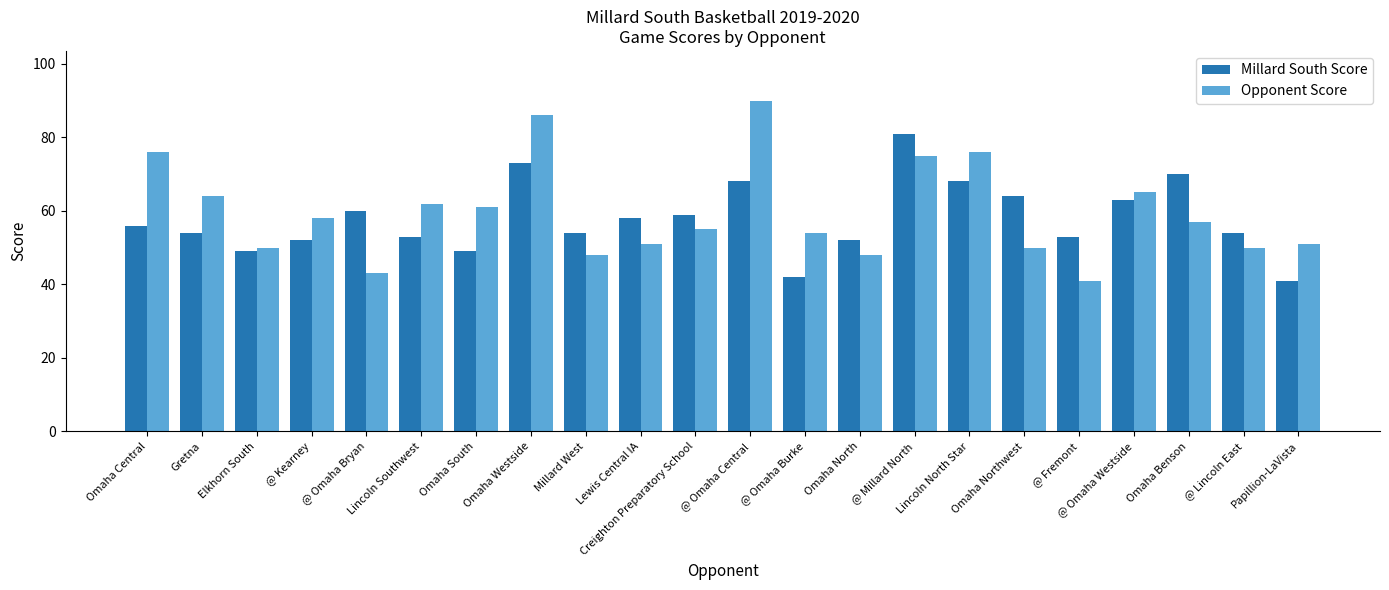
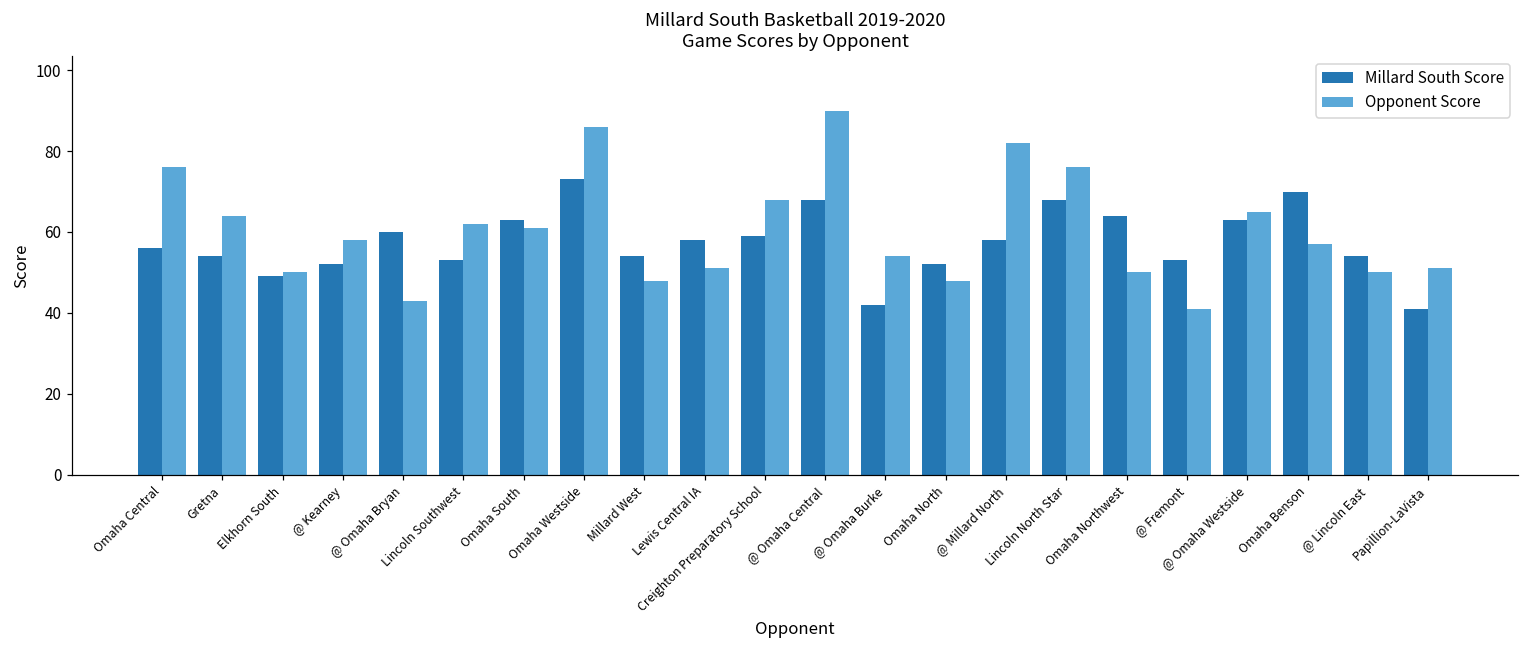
  {
    "Millard South Score": {
      "Omaha Central": 56,
      "Gretna": 54,
      "Elkhorn South": 49,
      "@ Kearney": 52,
      "@ Omaha Bryan": 60,
      "Lincoln Southwest": 53,
-     "Omaha South": 49,
+     "Omaha South": 63,
      "Omaha Westside": 73,
      "Millard West": 54,
      "Lewis Central IA": 58,
      "Creighton Preparatory School": 59,
      "@ Omaha Central": 68,
      "@ Omaha Burke": 42,
      "Omaha North": 52,
-     "@ Millard North": 81,
+     "@ Millard North": 58,
      "Lincoln North Star": 68,
      "Omaha Northwest": 64,
      "@ Fremont": 53,
      "@ Omaha Westside": 63,
      "Omaha Benson": 70,
      "@ Lincoln East": 54,
      "Papillion-LaVista": 41
    },
    "Opponent Score": {
      "Omaha Central": 76,
      "Gretna": 64,
      "Elkhorn South": 50,
      "@ Kearney": 58,
      "@ Omaha Bryan": 43,
      "Lincoln Southwest": 62,
      "Omaha South": 61,
      "Omaha Westside": 86,
      "Millard West": 48,
      "Lewis Central IA": 51,
-     "Creighton Preparatory School": 55,
+     "Creighton Preparatory School": 68,
      "@ Omaha Central": 90,
      "@ Omaha Burke": 54,
      "Omaha North": 48,
-     "@ Millard North": 75,
+     "@ Millard North": 82,
      "Lincoln North Star": 76,
      "Omaha Northwest": 50,
      "@ Fremont": 41,
      "@ Omaha Westside": 65,
      "Omaha Benson": 57,
      "@ Lincoln East": 50,
      "Papillion-LaVista": 51
    }
  }
